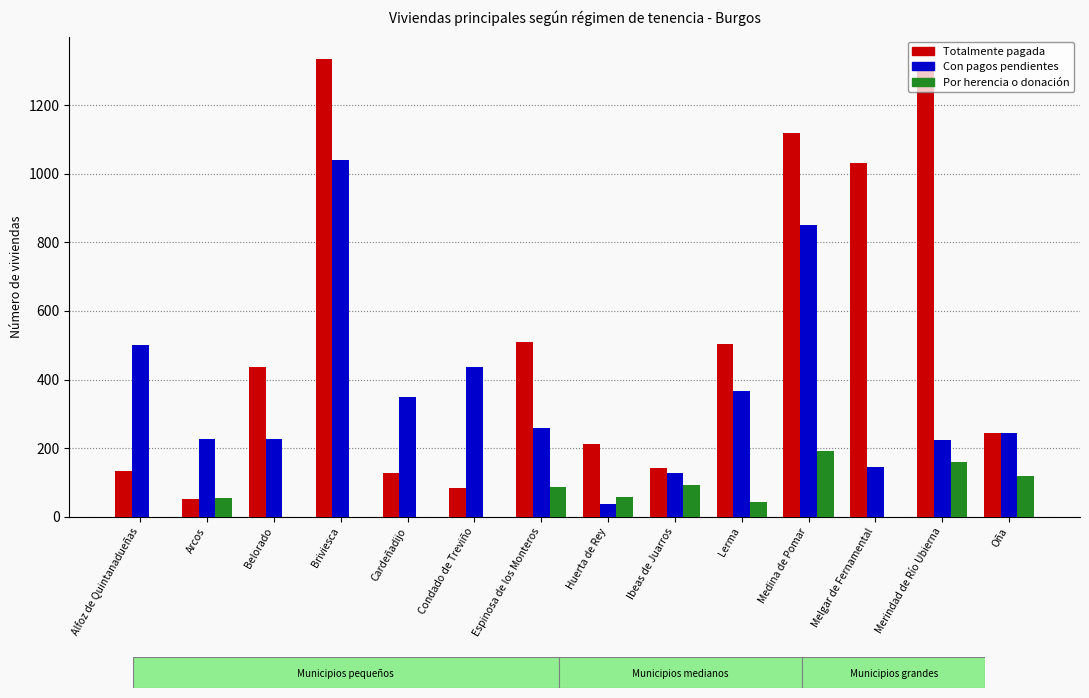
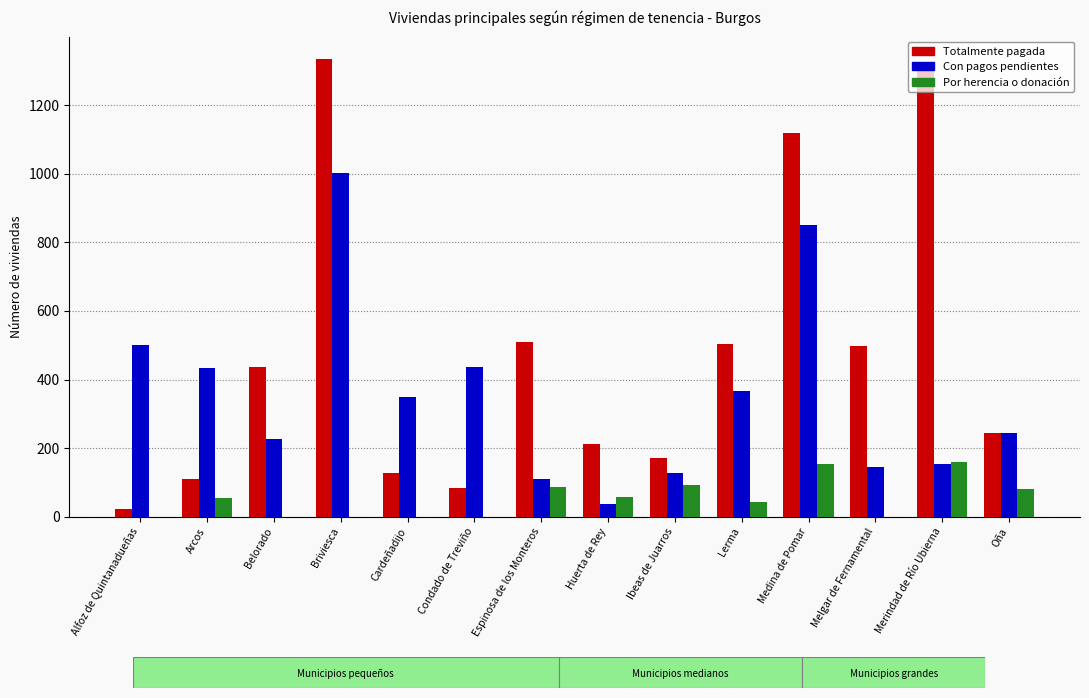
  {
    "Totalmente pagada": {
-     "Alfoz de Quintanadueñas": 130,
-     "Arcos": 50,
+     "Alfoz de Quintanadueñas": 20,
+     "Arcos": 110,
      "Belorado": 440,
      "Briviesca": 1330,
      "Cardeñadijo": 130,
      "Condado de Treviño": 80,
      "Espinosa de los Monteros": 510,
      "Huerta de Rey": 210,
-     "Ibeas de Juarros": 140,
+     "Ibeas de Juarros": 170,
      "Lerma": 500,
      "Medina de Pomar": 1120,
-     "Melgar de Fernamental": 1030,
+     "Melgar de Fernamental": 500,
      "Oña": 240
    },
    "Con pagos pendientes": {
      "Alfoz de Quintanadueñas": 500,
-     "Arcos": 230,
+     "Arcos": 430,
      "Belorado": 230,
-     "Briviesca": 1040,
+     "Briviesca": 1000,
      "Cardeñadijo": 350,
      "Condado de Treviño": 440,
-     "Espinosa de los Monteros": 260,
+     "Espinosa de los Monteros": 110,
      "Huerta de Rey": 40,
      "Ibeas de Juarros": 130,
      "Lerma": 370,
      "Medina de Pomar": 850,
      "Melgar de Fernamental": 150,
-     "Merindad de Río Ubierna": 220,
+     "Merindad de Río Ubierna": 150,
      "Oña": 240
    },
    "Por herencia o donación": {
      "Alfoz de Quintanadueñas": 0,
      "Arcos": 50,
      "Belorado": 0,
      "Briviesca": 0,
      "Cardeñadijo": 0,
      "Condado de Treviño": 0,
      "Espinosa de los Monteros": 90,
      "Huerta de Rey": 60,
      "Ibeas de Juarros": 90,
      "Lerma": 40,
-     "Medina de Pomar": 190,
+     "Medina de Pomar": 160,
      "Melgar de Fernamental": 0,
      "Merindad de Río Ubierna": 160,
-     "Oña": 120
+     "Oña": 80
    }
  }
